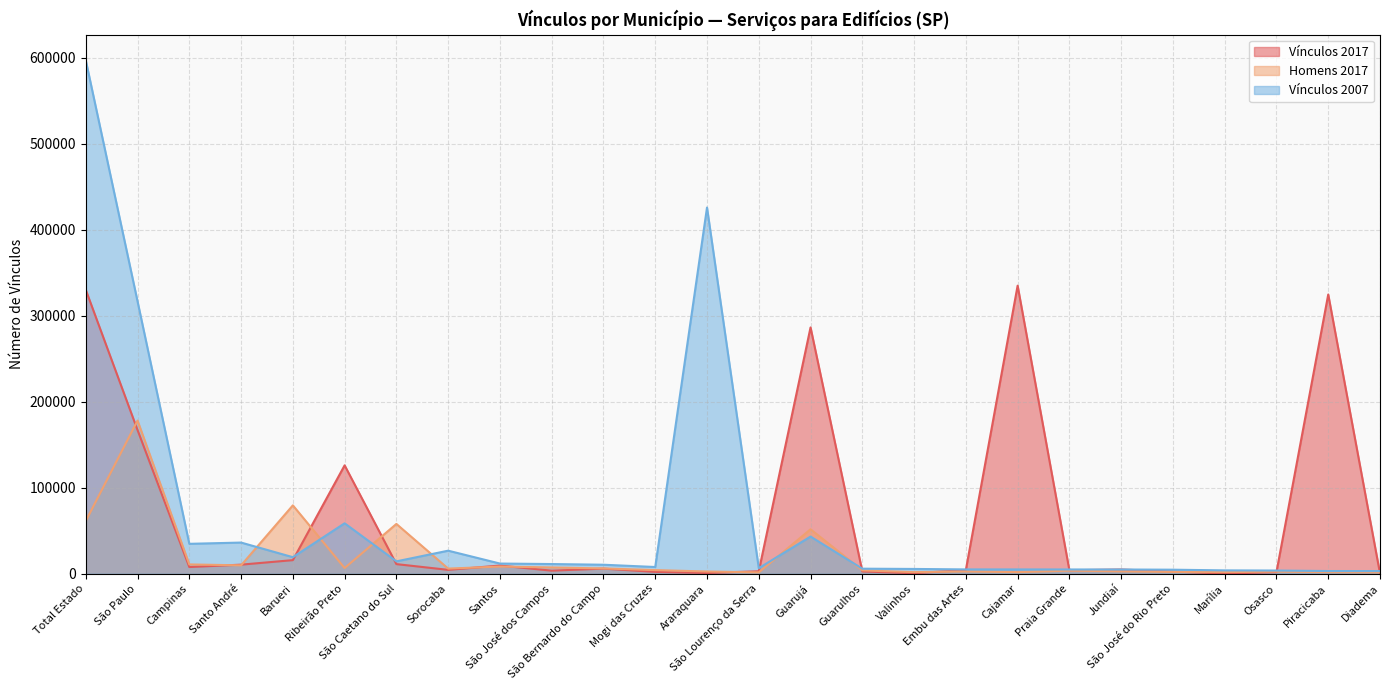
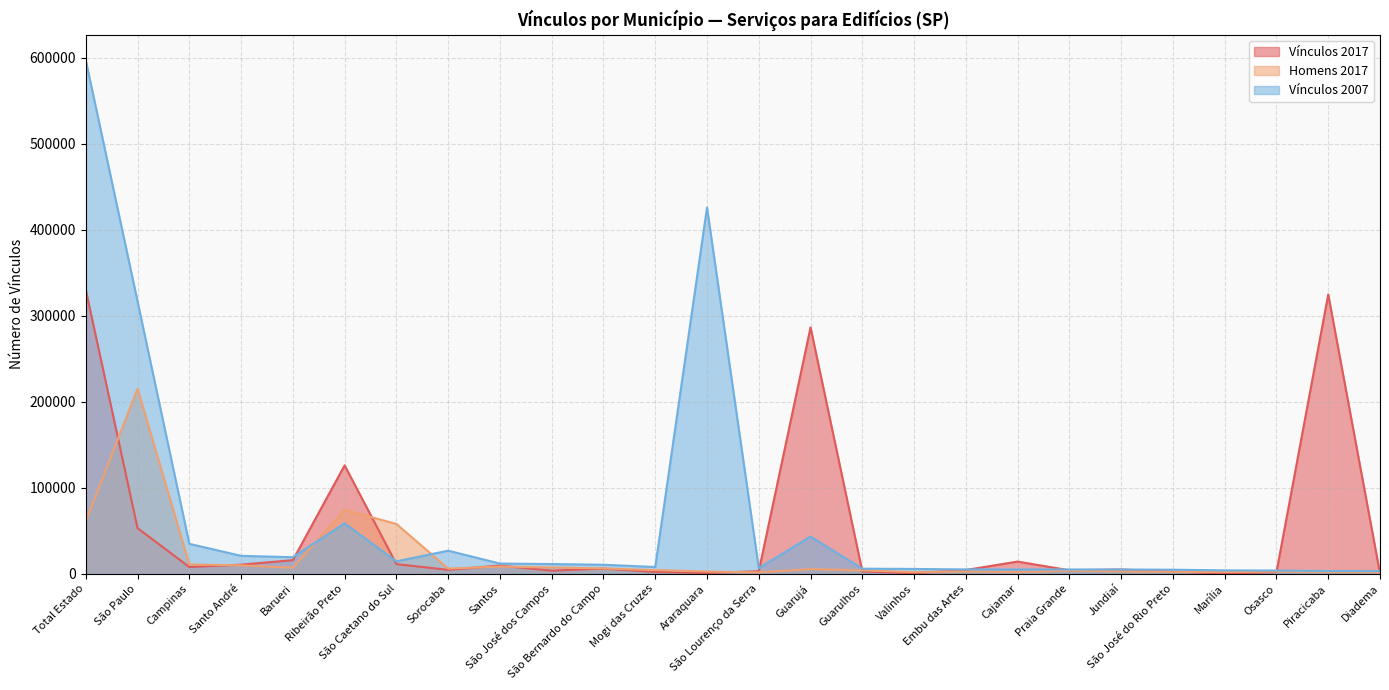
  {
    "Vínculos 2017": {
      "Total Estado": 330000,
-     "São Paulo": 170000,
+     "São Paulo": 50000,
      "Campinas": 10000,
      "Barueri": 20000,
      "Ribeirão Preto": 130000,
      "São Caetano do Sul": 10000,
      "São José dos Campos": 0,
      "Guarujá": 290000,
-     "Cajamar": 340000,
+     "Cajamar": 10000,
      "Piracicaba": 320000
    },
    "Homens 2017": {
      "Total Estado": 60000,
-     "São Paulo": 180000,
+     "São Paulo": 220000,
      "Campinas": 10000,
-     "Barueri": 80000,
-     "Ribeirão Preto": 10000,
+     "Barueri": 10000,
+     "Ribeirão Preto": 70000,
      "São Caetano do Sul": 60000,
      "São José dos Campos": 10000,
-     "Guarujá": 50000,
+     "Guarujá": 10000,
      "Cajamar": 0
    },
    "Vínculos 2007": {
      "Total Estado": 600000,
      "São Paulo": 320000,
      "Campinas": 30000,
-     "Santo André": 40000,
+     "Santo André": 20000,
      "Barueri": 20000,
      "Ribeirão Preto": 60000,
      "São Caetano do Sul": 10000,
      "Sorocaba": 30000,
      "São José dos Campos": 10000,
      "São Bernardo do Campo": 10000,
      "Mogi das Cruzes": 10000,
      "Araraquara": 430000,
      "São Lourenço da Serra": 10000,
      "Guarujá": 40000,
      "Valinhos": 10000,
      "Cajamar": 10000
    }
  }
